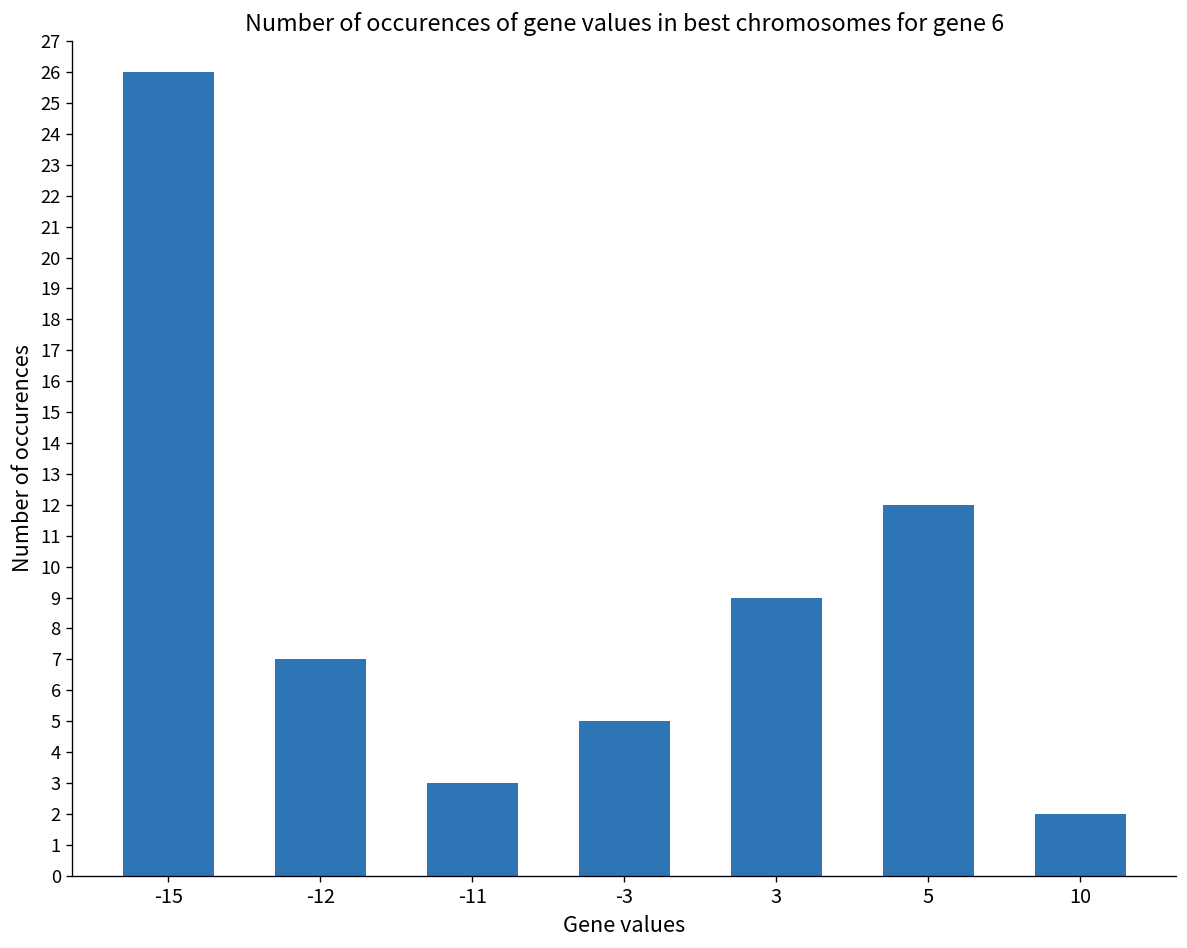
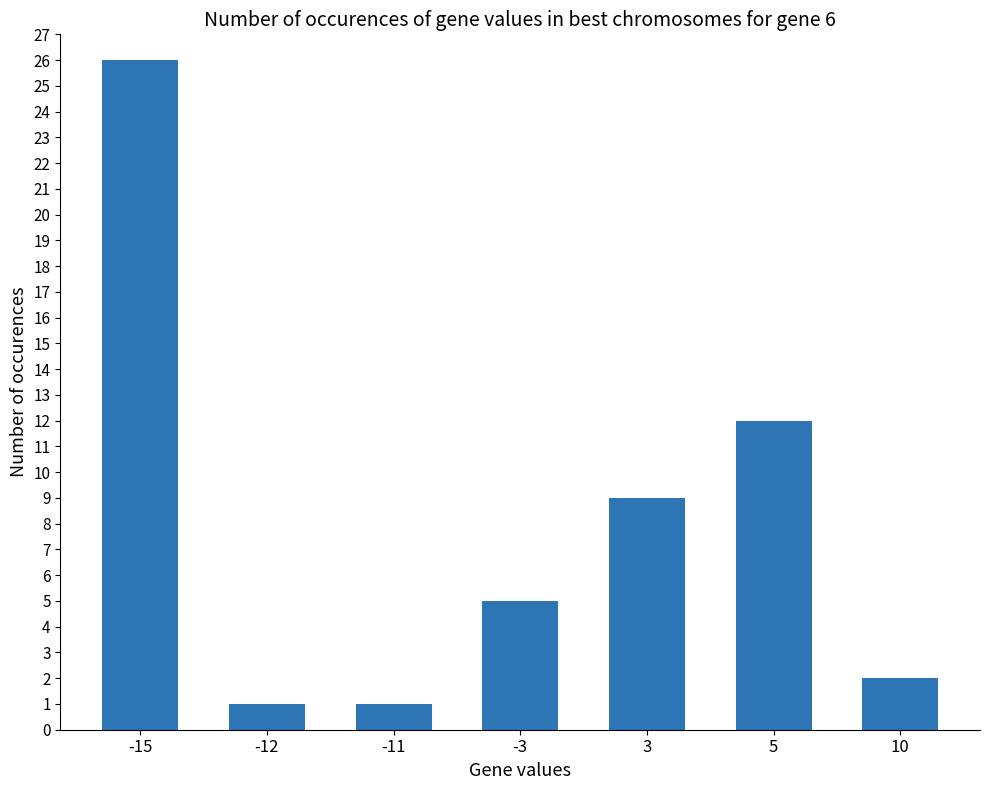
  {
    "-15": 26,
-   "-12": 7,
-   "-11": 3,
+   "-12": 1,
+   "-11": 1,
    "-3": 5,
    "3": 9,
    "5": 12,
    "10": 2
  }
